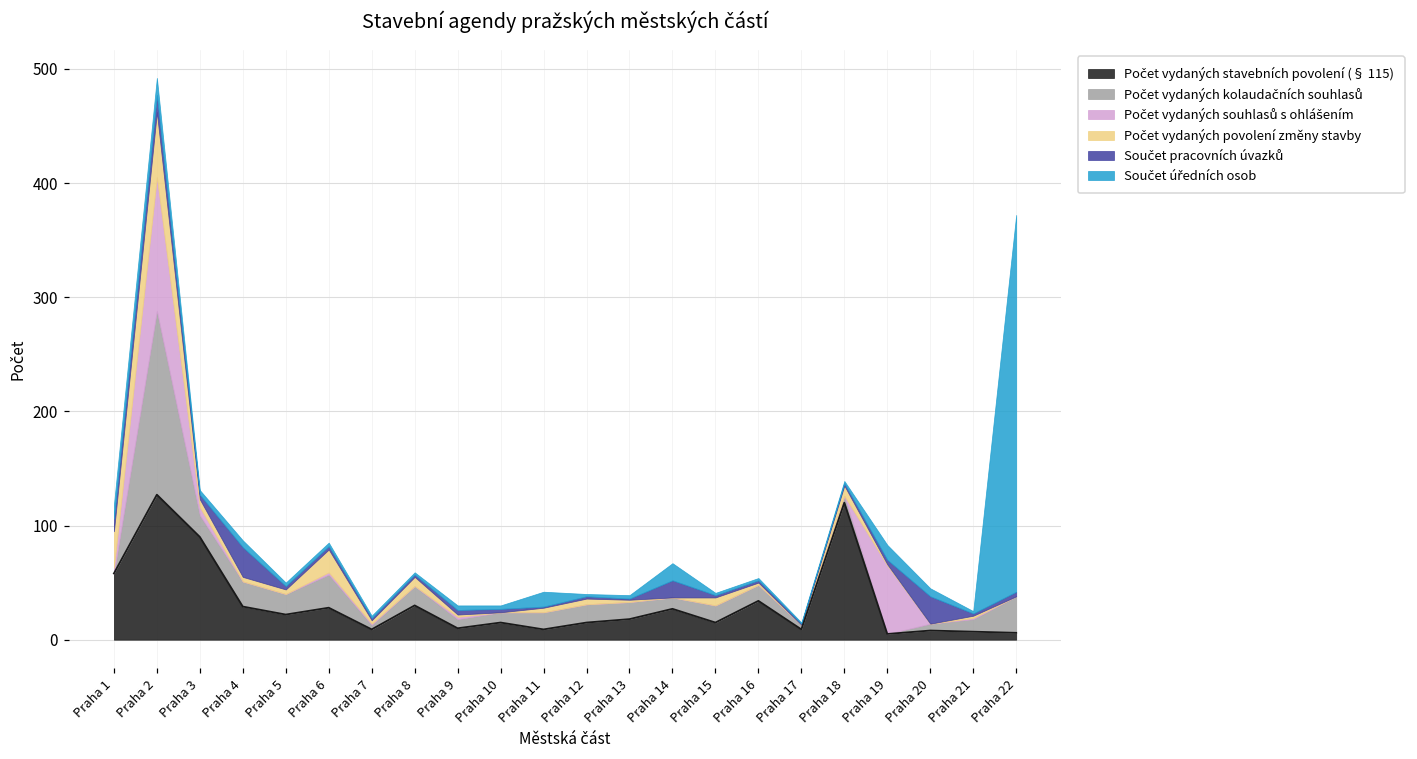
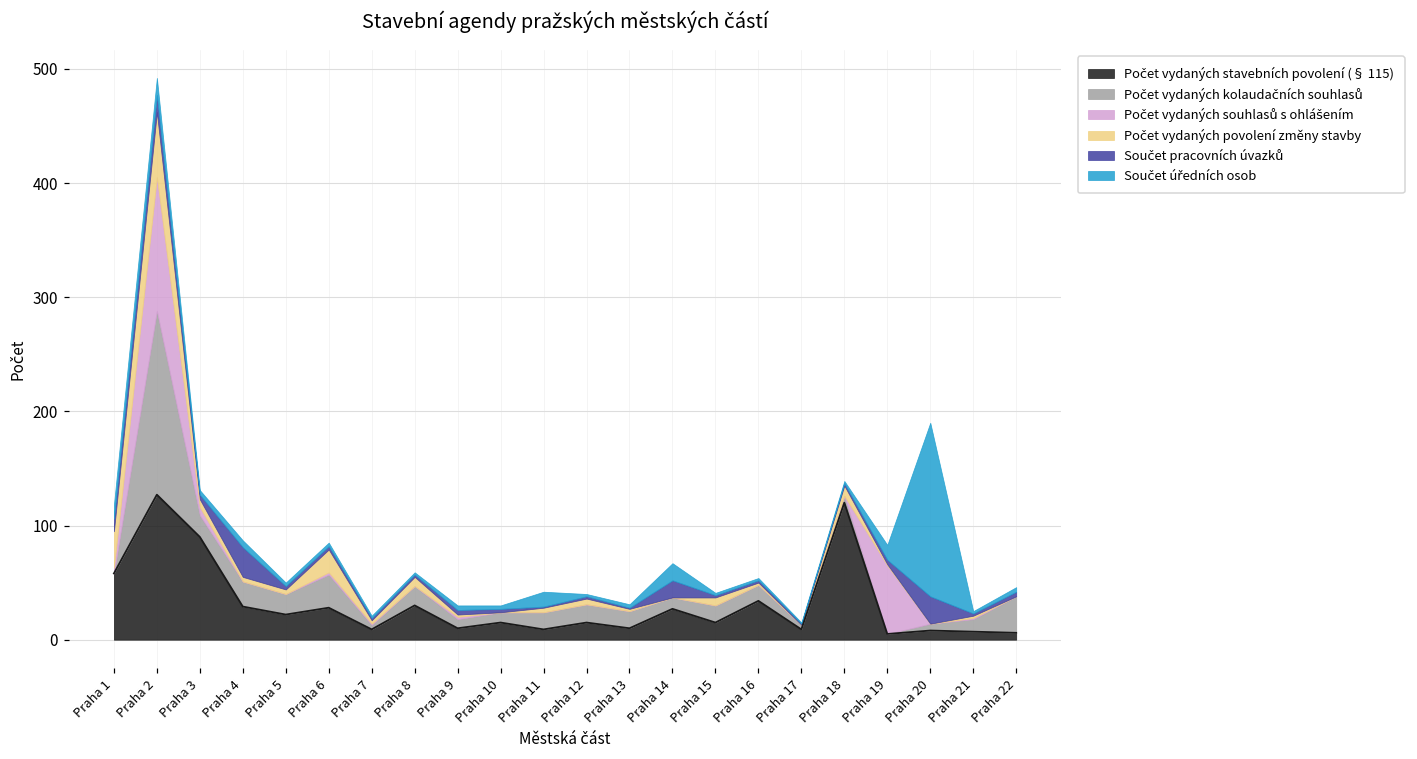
  {
    "Počet vydaných stavebních povolení (§ 115)": {
      "Praha 2": 127,
      "Praha 3": 90,
      "Praha 4": 29,
      "Praha 5": 22,
      "Praha 6": 28,
      "Praha 7": 9,
      "Praha 8": 30,
      "Praha 9": 10,
      "Praha 10": 15,
      "Praha 11": 9,
      "Praha 12": 15,
-     "Praha 13": 18,
+     "Praha 13": 10,
      "Praha 14": 27,
      "Praha 15": 15,
      "Praha 16": 34,
      "Praha 17": 9,
      "Praha 18": 120,
      "Praha 20": 8,
      "Praha 21": 7,
      "Praha 22": 6
    },
    "Počet vydaných kolaudačních souhlasů": {
      "Praha 2": 161,
      "Praha 3": 19
    },
    "Počet vydaných souhlasů s ohlášením": {
      "Praha 1": 5,
      "Praha 2": 117,
      "Praha 3": 7
    },
    "Počet vydaných povolení změny stavby": {
      "Praha 1": 32,
      "Praha 2": 57,
      "Praha 3": 7,
      "Praha 4": 4,
      "Praha 5": 4,
      "Praha 6": 20
    },
    "Součet pracovních úvazků": {
      "Praha 1": 11,
      "Praha 2": 15,
      "Praha 3": 4,
      "Praha 4": 26,
      "Praha 5": 3,
      "Praha 6": 3,
      "Praha 9": 4,
      "Praha 10": 3,
      "Praha 14": 15,
      "Praha 19": 4,
      "Praha 20": 24,
      "Praha 22": 4
    },
    "Součet úředních osob": {
      "Praha 1": 12,
      "Praha 2": 15,
      "Praha 3": 4,
      "Praha 4": 6,
      "Praha 5": 3,
      "Praha 6": 3,
      "Praha 9": 4,
      "Praha 10": 3,
      "Praha 11": 13,
      "Praha 13": 3,
      "Praha 14": 15,
      "Praha 19": 13,
-     "Praha 20": 7,
-     "Praha 22": 330
+     "Praha 20": 152,
+     "Praha 22": 4
    }
  }
